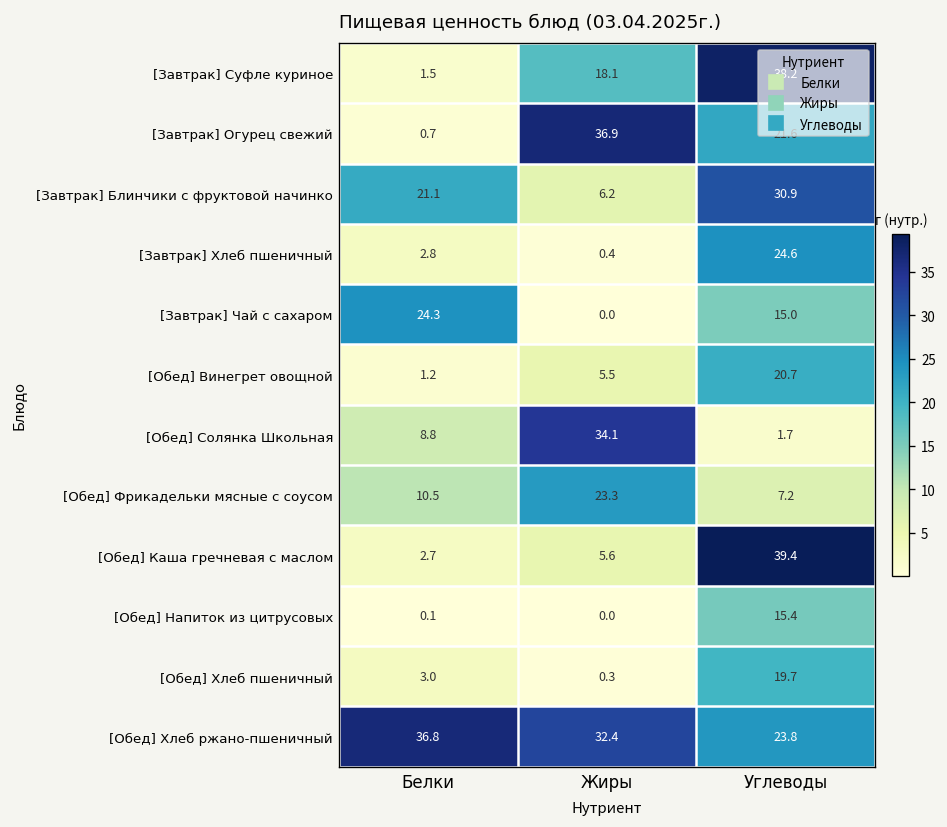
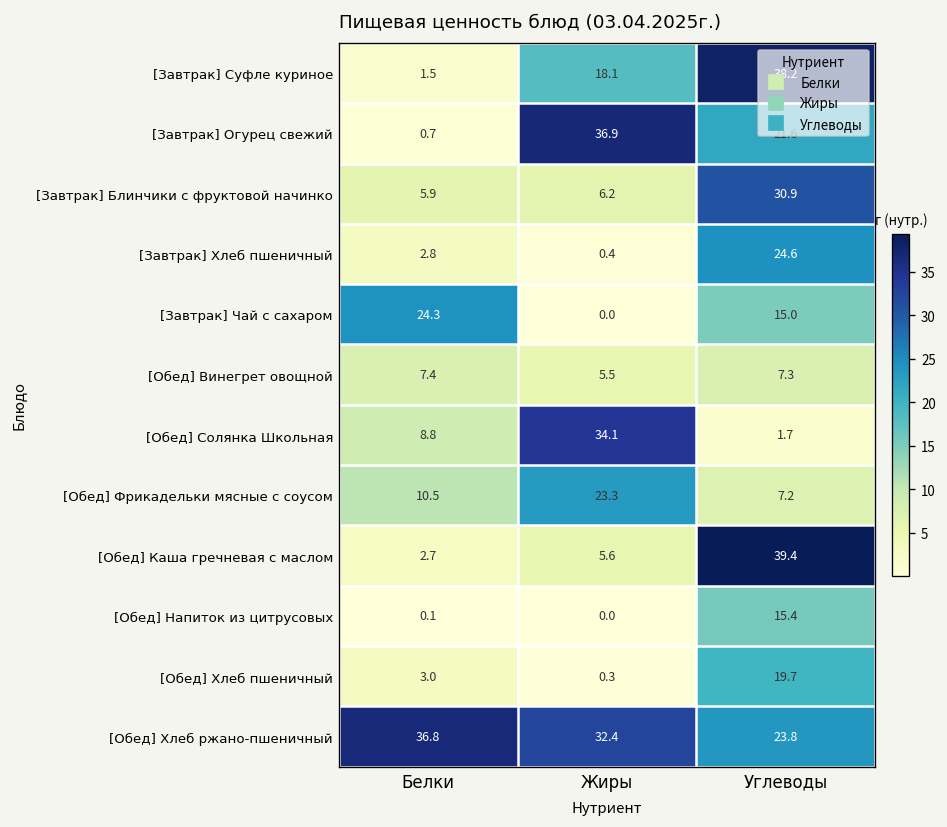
  {
    "[Завтрак] Суфле куриное": {
      "Белки": 1.5,
      "Жиры": 18.1
    },
    "[Завтрак] Огурец свежий": {
      "Белки": 0.7,
      "Жиры": 36.9
    },
    "[Завтрак] Блинчики с фруктовой начинко": {
-     "Белки": 21.1,
+     "Белки": 5.9,
      "Жиры": 6.2,
      "Углеводы": 30.9
    },
    "[Завтрак] Хлеб пшеничный": {
      "Белки": 2.8,
      "Жиры": 0.4,
      "Углеводы": 24.6
    },
    "[Завтрак] Чай с сахаром": {
      "Белки": 24.3,
      "Жиры": 0.0,
      "Углеводы": 15.0
    },
    "[Обед] Винегрет овощной": {
-     "Белки": 1.2,
+     "Белки": 7.4,
      "Жиры": 5.5,
-     "Углеводы": 20.7
+     "Углеводы": 7.3
    },
    "[Обед] Солянка Школьная": {
      "Белки": 8.8,
      "Жиры": 34.1,
      "Углеводы": 1.7
    },
    "[Обед] Фрикадельки мясные с соусом": {
      "Белки": 10.5,
      "Жиры": 23.3,
      "Углеводы": 7.2
    },
    "[Обед] Каша гречневая с маслом": {
      "Белки": 2.7,
      "Жиры": 5.6,
      "Углеводы": 39.4
    },
    "[Обед] Напиток из цитрусовых": {
      "Белки": 0.1,
      "Жиры": 0.0,
      "Углеводы": 15.4
    },
    "[Обед] Хлеб пшеничный": {
      "Белки": 3.0,
      "Жиры": 0.3,
      "Углеводы": 19.7
    },
    "[Обед] Хлеб ржано-пшеничный": {
      "Белки": 36.8,
      "Жиры": 32.4,
      "Углеводы": 23.8
    }
  }
